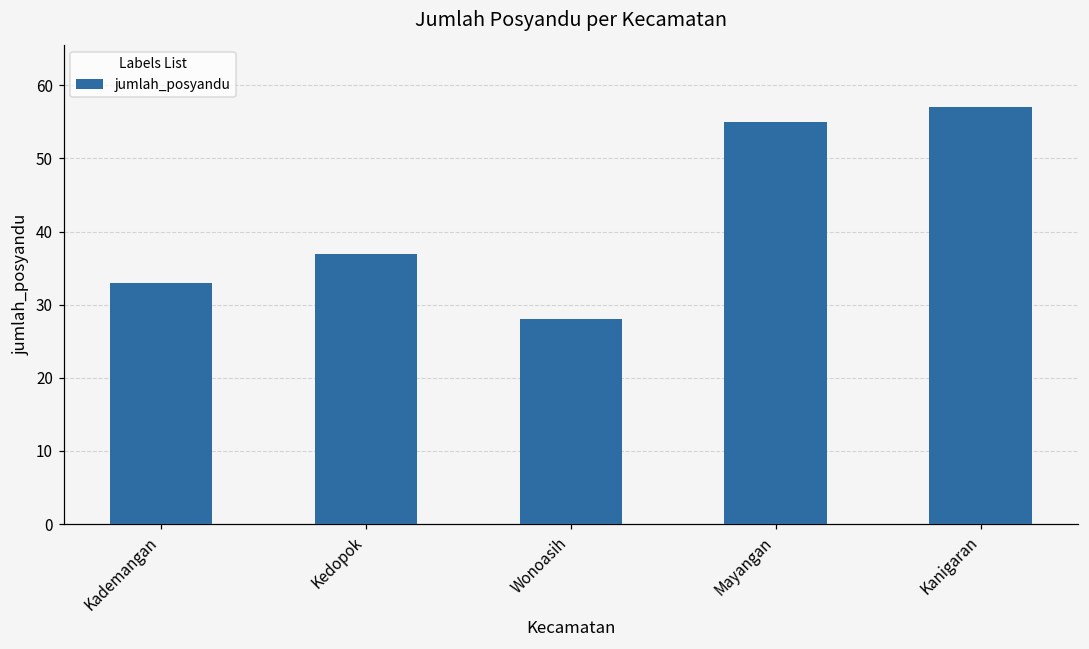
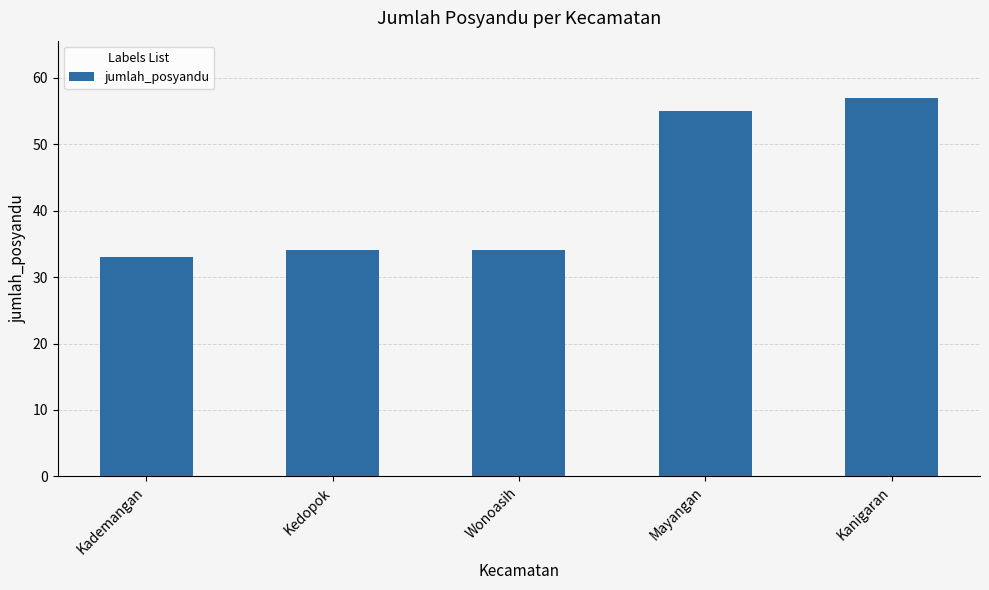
  {
    "Kademangan": 33,
-   "Kedopok": 37,
-   "Wonoasih": 28,
+   "Kedopok": 34,
+   "Wonoasih": 34,
    "Mayangan": 55,
    "Kanigaran": 57
  }
